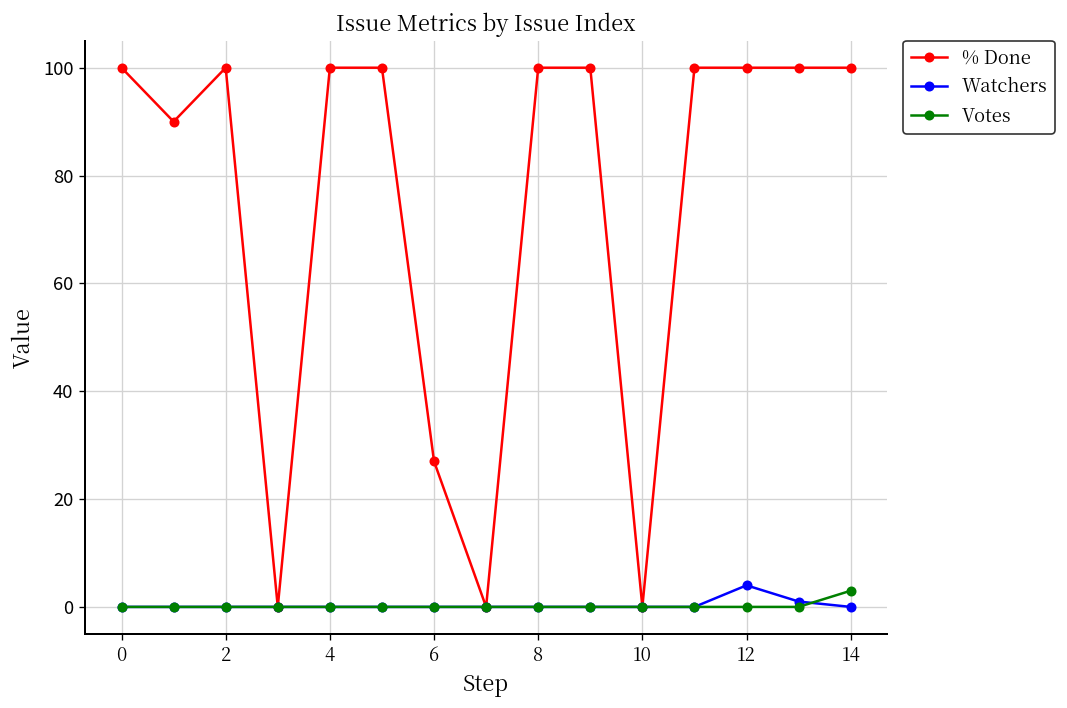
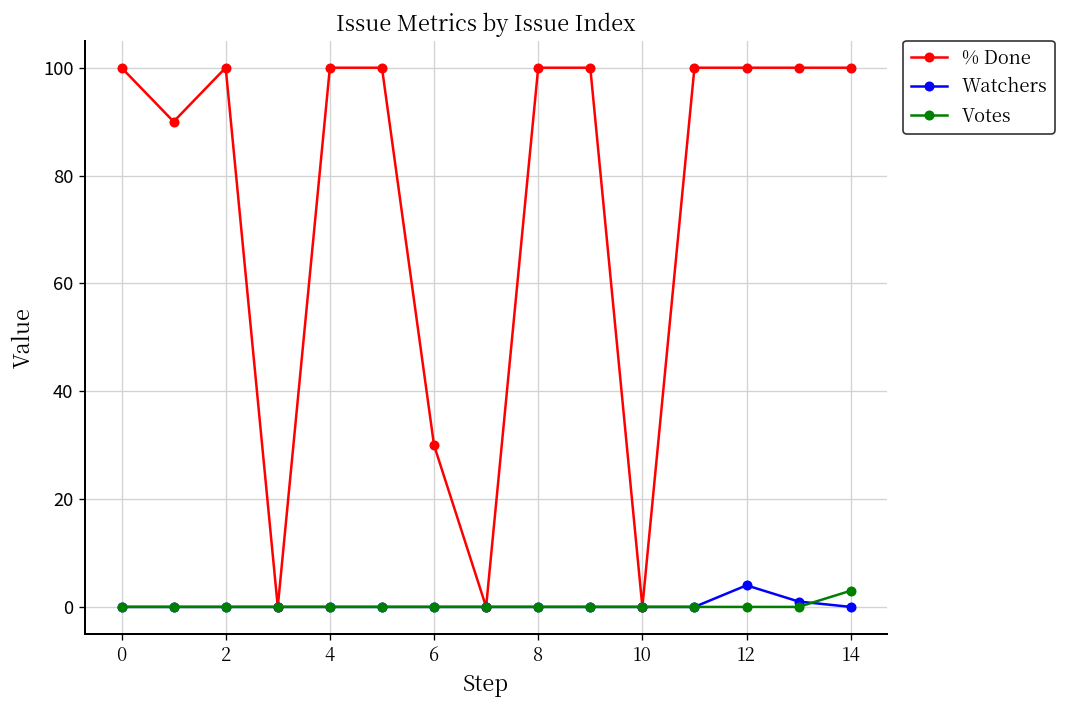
  {
    "% Done": {
      "0": 100,
      "2": 100,
      "4": 100,
-     "6": 27,
+     "6": 30,
      "8": 100,
      "12": 100,
      "14": 100
    },
    "Watchers": {
      "12": 4,
      "14": 0
    },
    "Votes": {
      "12": 0,
      "14": 3
    }
  }
